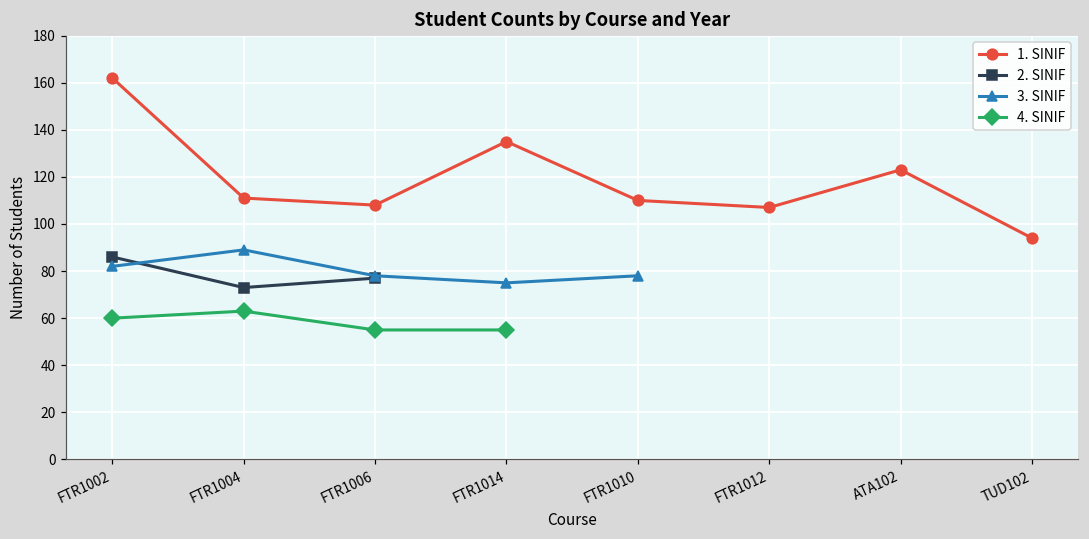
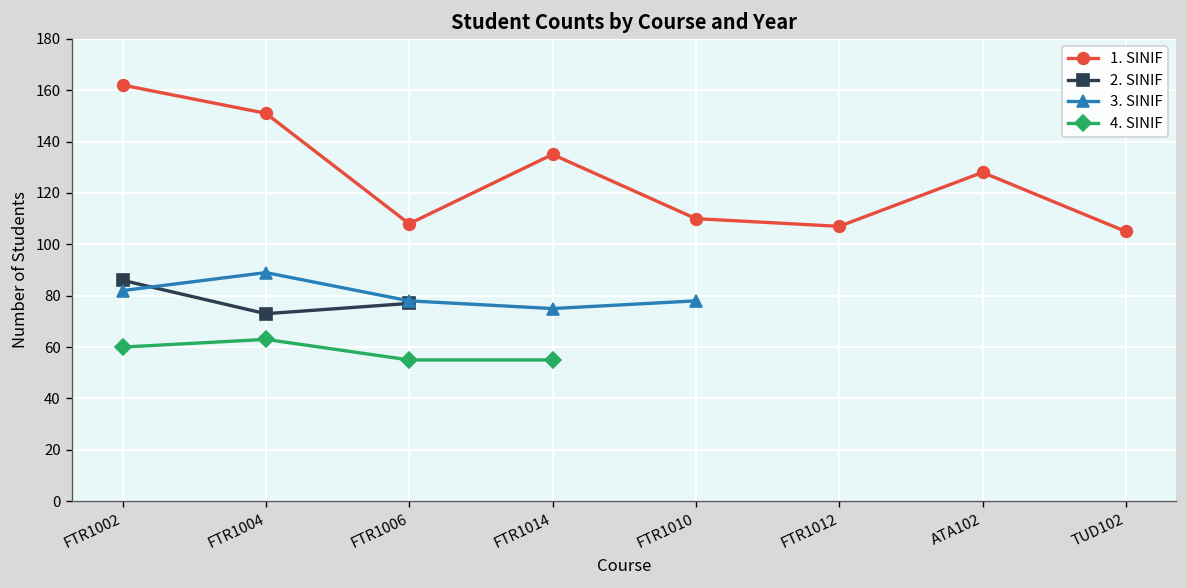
  {
    "1. SINIF": {
      "FTR1002": 162,
-     "FTR1004": 111,
+     "FTR1004": 151,
      "FTR1006": 108,
      "FTR1014": 135,
      "FTR1010": 110,
      "FTR1012": 107,
-     "ATA102": 123,
-     "TUD102": 94
+     "ATA102": 128,
+     "TUD102": 105
    },
    "2. SINIF": {
      "FTR1002": 86,
      "FTR1004": 73
    },
    "3. SINIF": {
      "FTR1002": 82,
      "FTR1004": 89,
      "FTR1014": 75,
      "FTR1010": 78
    },
    "4. SINIF": {
      "FTR1002": 60,
      "FTR1004": 63,
      "FTR1006": 55,
      "FTR1014": 55
    }
  }
